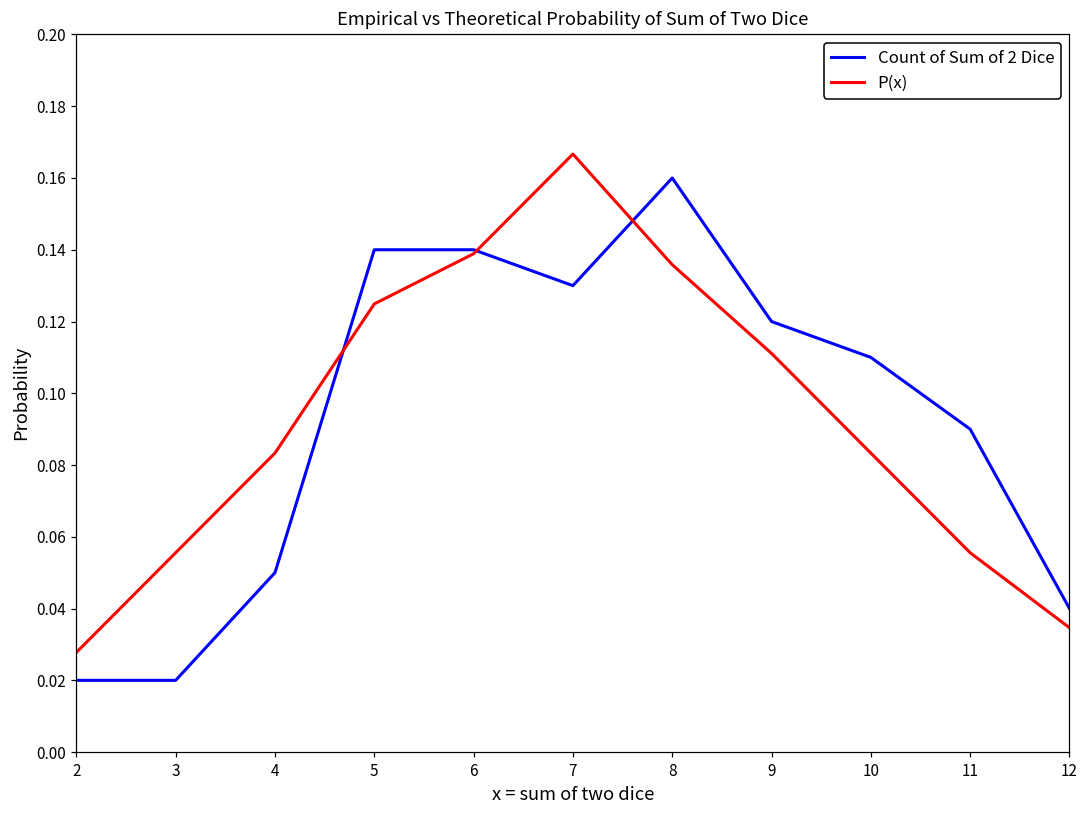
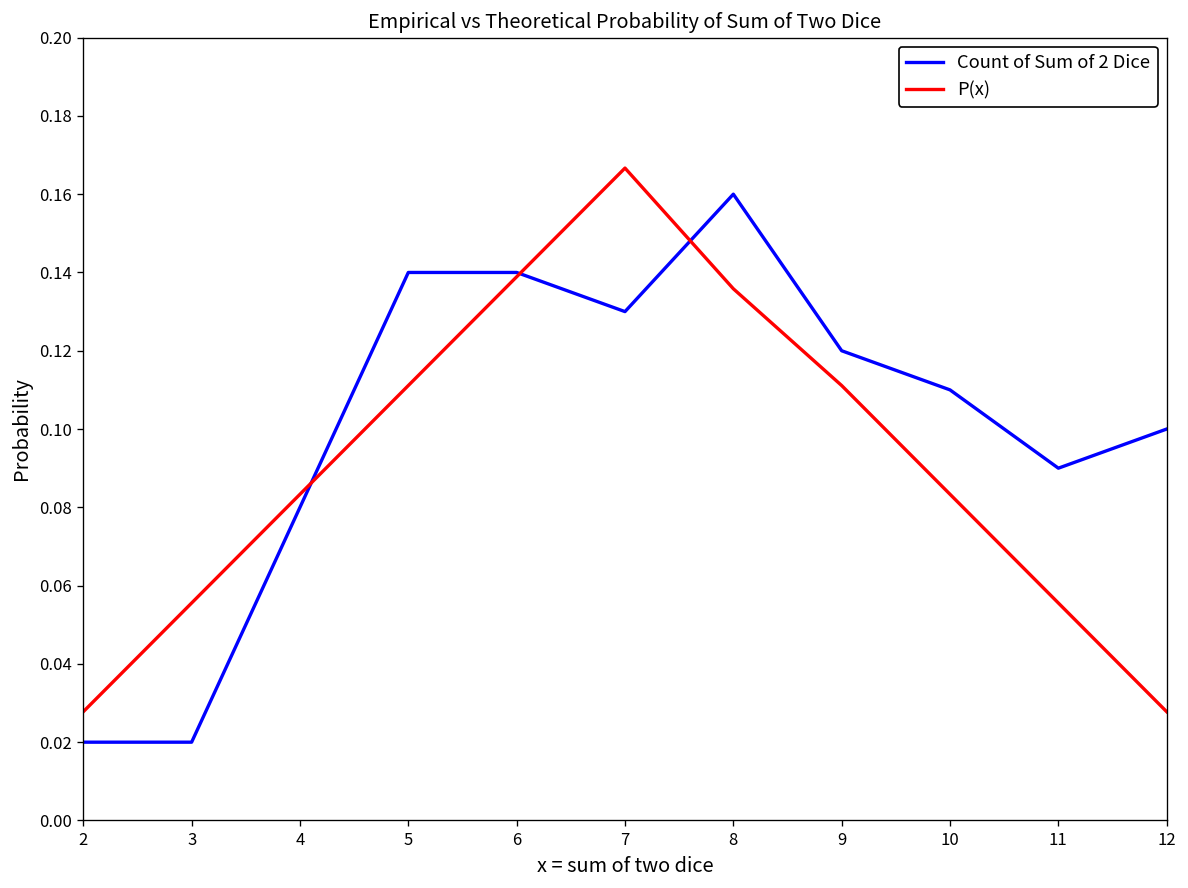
  {
    "Count of Sum of 2 Dice": {
      "2": 0.02,
      "3": 0.02,
-     "4": 0.05,
+     "4": 0.08,
      "5": 0.14,
      "6": 0.14,
      "7": 0.13,
      "8": 0.16,
      "9": 0.12,
      "10": 0.11,
      "11": 0.09,
-     "12": 0.04
+     "12": 0.10
    },
    "P(x)": {
      "2": 0.028,
      "3": 0.056,
      "4": 0.083,
-     "5": 0.125,
+     "5": 0.111,
      "6": 0.139,
      "7": 0.167,
      "8": 0.136,
      "9": 0.111,
      "10": 0.083,
      "11": 0.056,
-     "12": 0.035
+     "12": 0.028
    }
  }
